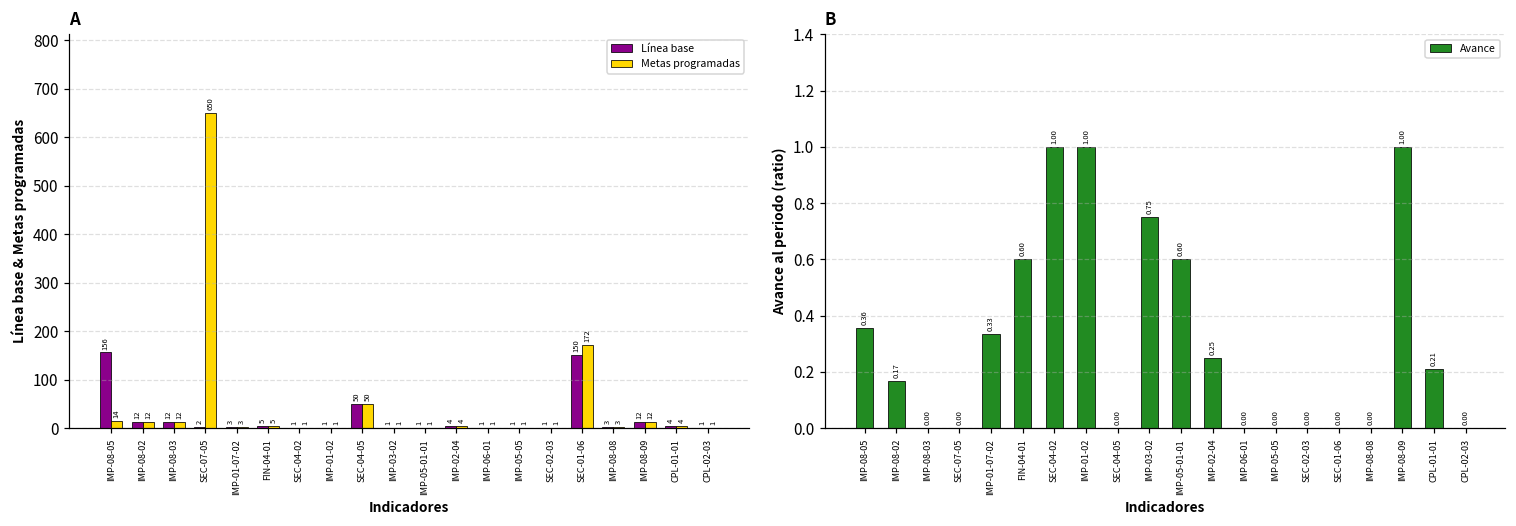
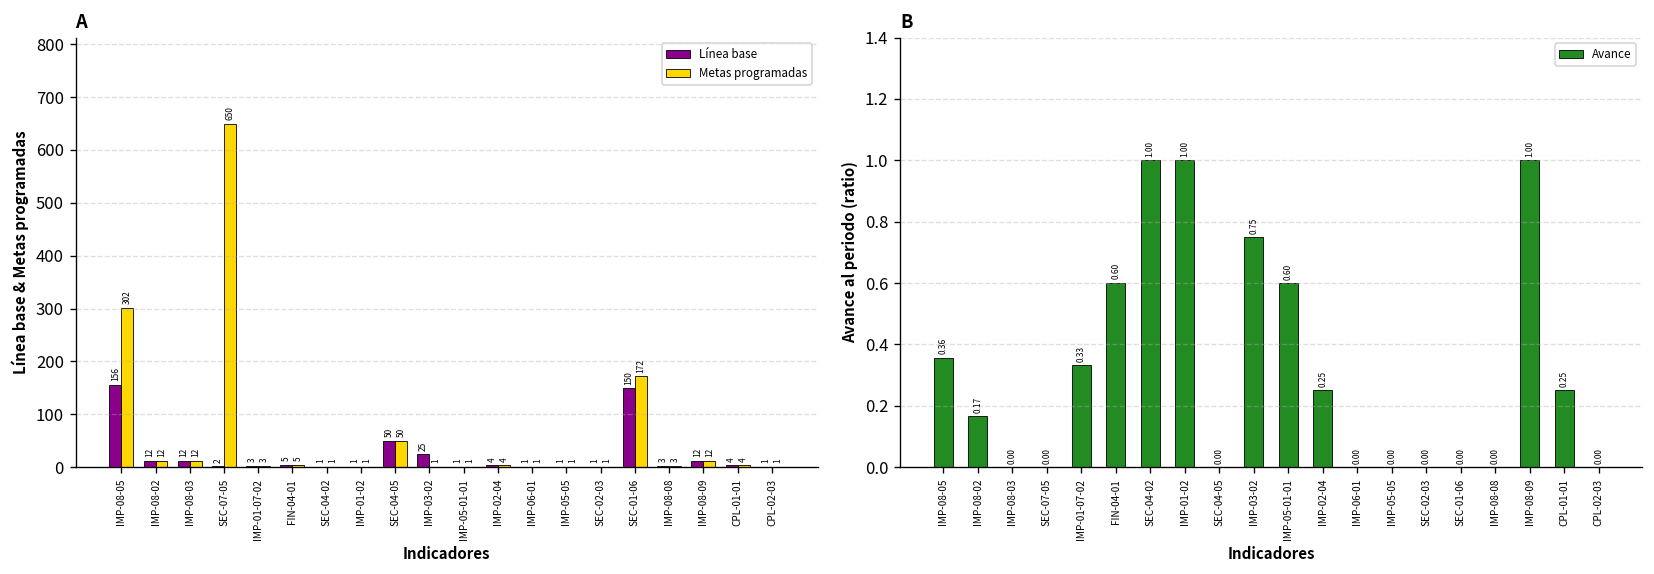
  {
    "A": {
      "Línea base": {
        "IMP-08-05": 156,
        "IMP-08-02": 12,
        "IMP-08-03": 12,
        "SEC-07-05": 2,
        "IMP-01-07-02": 3,
        "FIN-04-01": 5,
        "SEC-04-02": 1,
        "IMP-01-02": 1,
        "SEC-04-05": 50,
-       "IMP-03-02": 1,
+       "IMP-03-02": 25,
        "IMP-05-01-01": 1,
        "IMP-02-04": 4,
        "IMP-06-01": 1,
        "IMP-05-05": 1,
        "SEC-02-03": 1,
        "SEC-01-06": 150,
        "IMP-08-08": 3,
        "IMP-08-09": 12,
        "CPL-01-01": 4,
        "CPL-02-03": 1
      },
      "Metas programadas": {
-       "IMP-08-05": 14,
+       "IMP-08-05": 302,
        "IMP-08-02": 12,
        "IMP-08-03": 12,
        "SEC-07-05": 650,
        "IMP-01-07-02": 3,
        "FIN-04-01": 5,
        "SEC-04-02": 1,
        "IMP-01-02": 1,
        "SEC-04-05": 50,
        "IMP-03-02": 1,
        "IMP-05-01-01": 1,
        "IMP-02-04": 4,
        "IMP-06-01": 1,
        "IMP-05-05": 1,
        "SEC-02-03": 1,
        "SEC-01-06": 172,
        "IMP-08-08": 3,
        "IMP-08-09": 12,
        "CPL-01-01": 4,
        "CPL-02-03": 1
      }
    },
    "B": {
      "IMP-08-05": 0.36,
      "IMP-08-02": 0.17,
      "IMP-08-03": 0.00,
      "SEC-07-05": 0.00,
      "IMP-01-07-02": 0.33,
      "FIN-04-01": 0.60,
      "SEC-04-02": 1.00,
      "IMP-01-02": 1.00,
      "SEC-04-05": 0.00,
      "IMP-03-02": 0.75,
      "IMP-05-01-01": 0.60,
      "IMP-02-04": 0.25,
      "IMP-06-01": 0.00,
      "IMP-05-05": 0.00,
      "SEC-02-03": 0.00,
      "SEC-01-06": 0.00,
      "IMP-08-08": 0.00,
      "IMP-08-09": 1.00,
-     "CPL-01-01": 0.21,
+     "CPL-01-01": 0.25,
      "CPL-02-03": 0.00
    }
  }
